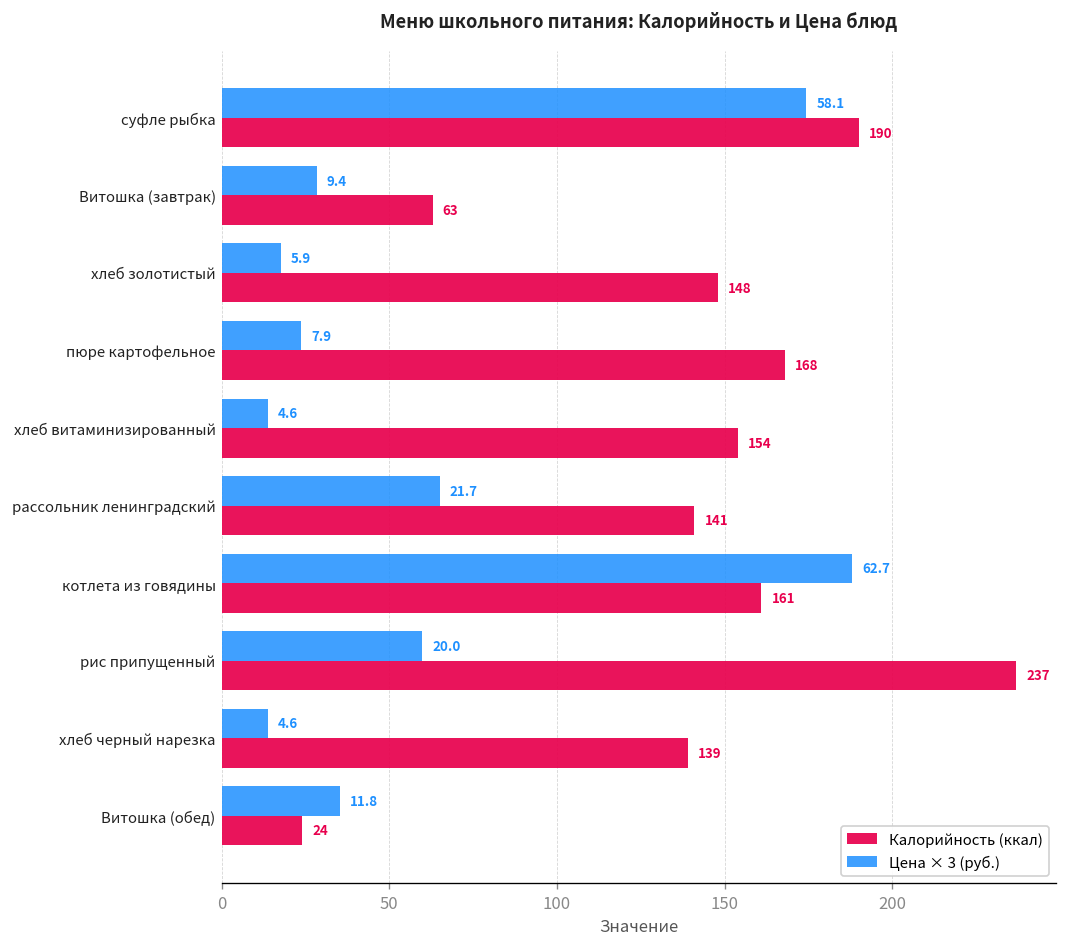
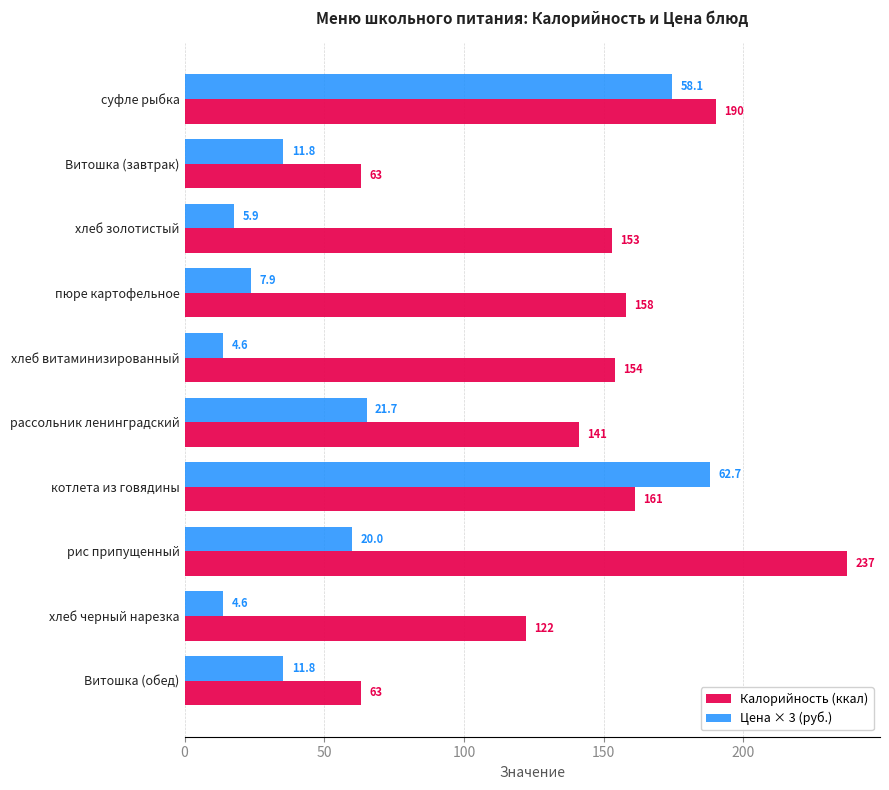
  {
    "Калорийность (ккал)": {
      "суфле рыбка": 190,
      "Витошка (завтрак)": 63,
-     "хлеб золотистый": 148,
-     "пюре картофельное": 168,
+     "хлеб золотистый": 153,
+     "пюре картофельное": 158,
      "хлеб витаминизированный": 154,
      "рассольник ленинградский": 141,
      "котлета из говядины": 161,
      "рис припущенный": 237,
-     "хлеб черный нарезка": 139,
-     "Витошка (обед)": 24
+     "хлеб черный нарезка": 122,
+     "Витошка (обед)": 63
    },
    "Цена × 3 (руб.)": {
-     "Витошка (завтрак)": 9.4
+     "Витошка (завтрак)": 11.8
    }
  }
